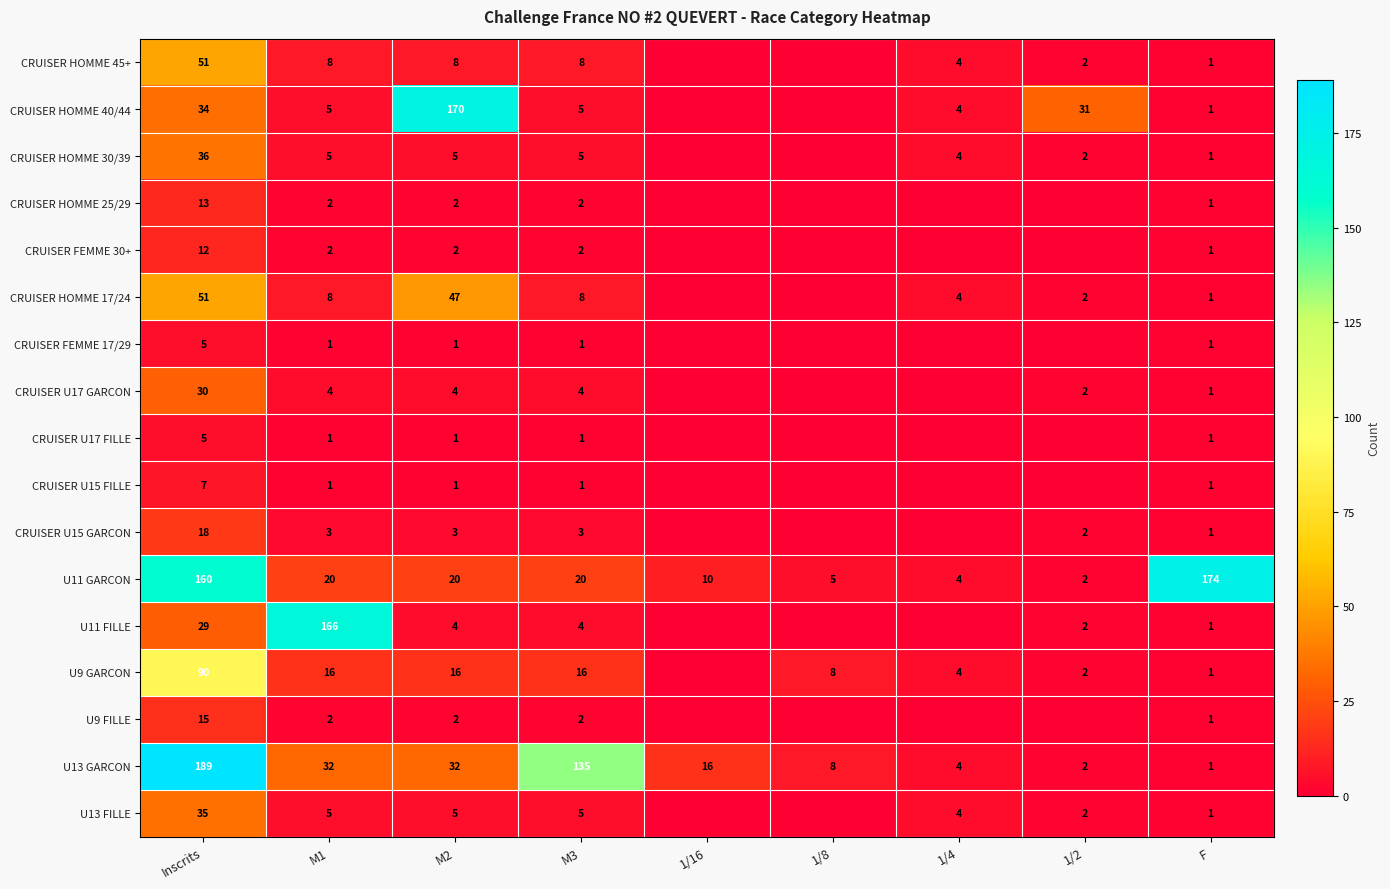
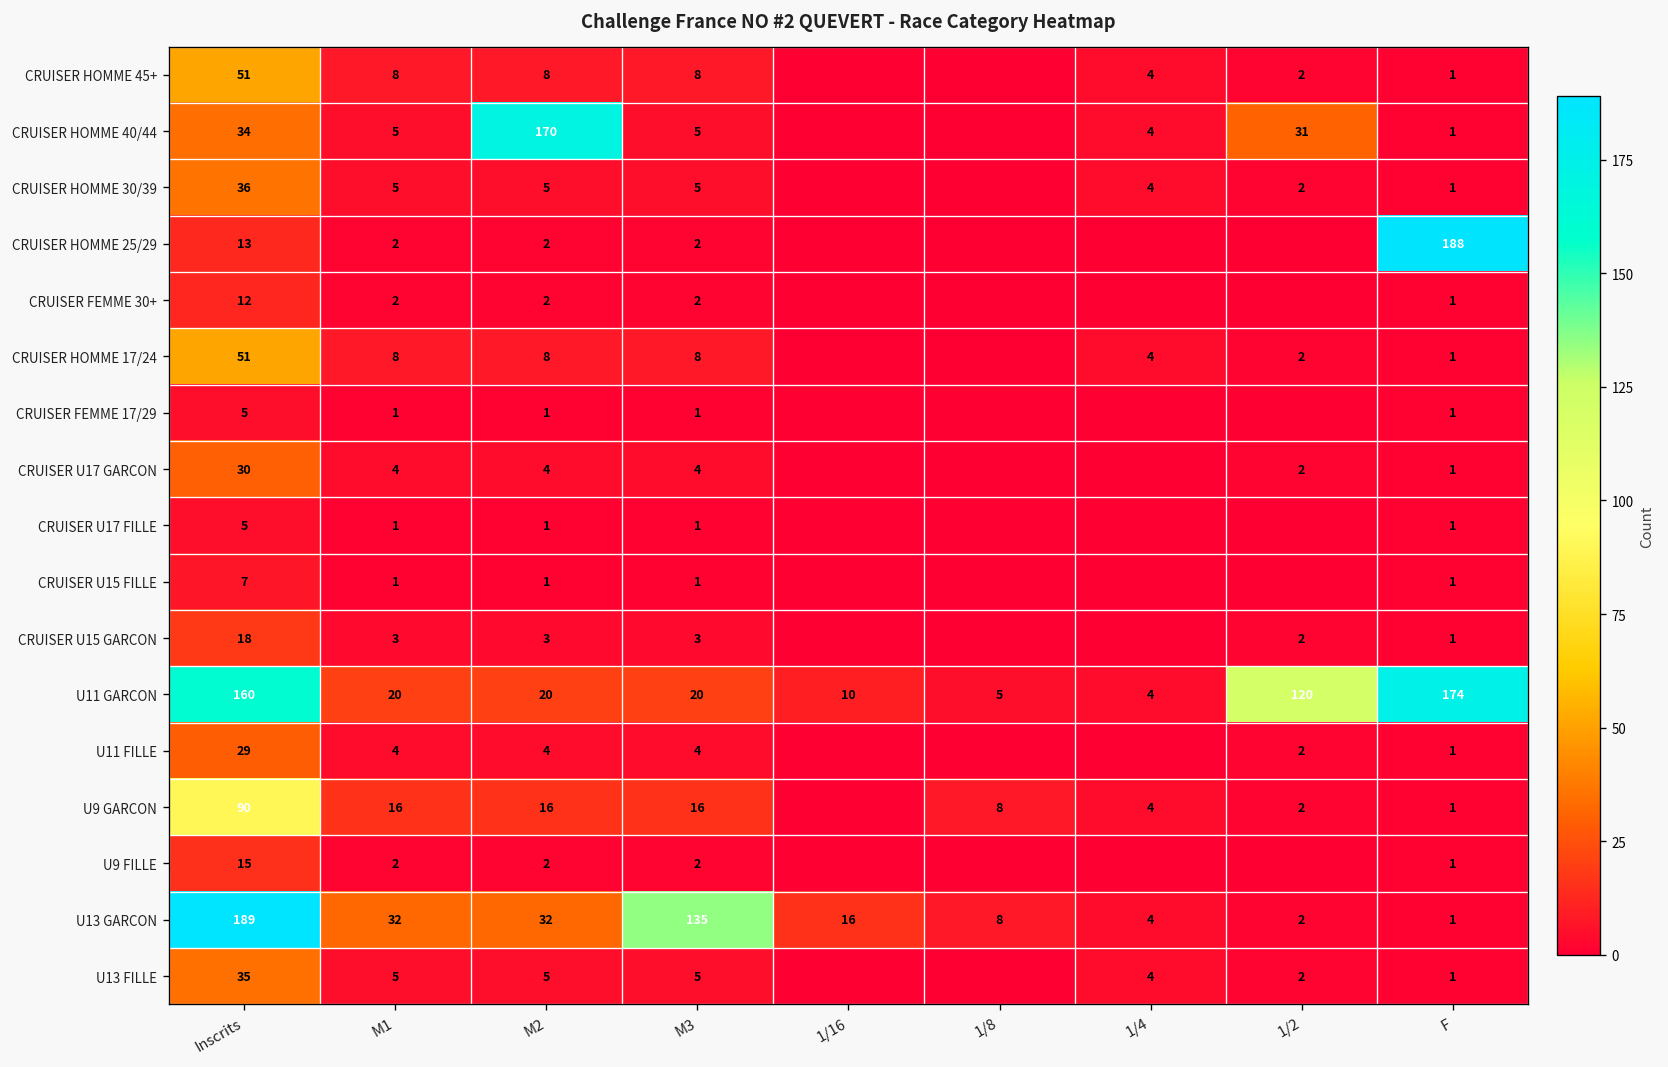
  {
    "CRUISER HOMME 45+": {
      "Inscrits": 51,
      "M1": 8,
      "M2": 8,
      "M3": 8,
      "1/4": 4,
      "1/2": 2,
      "F": 1
    },
    "CRUISER HOMME 40/44": {
      "Inscrits": 34,
      "M1": 5,
      "M2": 170,
      "M3": 5,
      "1/4": 4,
      "1/2": 31,
      "F": 1
    },
    "CRUISER HOMME 30/39": {
      "Inscrits": 36,
      "M1": 5,
      "M2": 5,
      "M3": 5,
      "1/4": 4,
      "1/2": 2,
      "F": 1
    },
    "CRUISER HOMME 25/29": {
      "Inscrits": 13,
      "M1": 2,
      "M2": 2,
      "M3": 2,
-     "F": 1
+     "F": 188
    },
    "CRUISER FEMME 30+": {
      "Inscrits": 12,
      "M1": 2,
      "M2": 2,
      "M3": 2,
      "F": 1
    },
    "CRUISER HOMME 17/24": {
      "Inscrits": 51,
      "M1": 8,
-     "M2": 47,
+     "M2": 8,
      "M3": 8,
      "1/4": 4,
      "1/2": 2,
      "F": 1
    },
    "CRUISER FEMME 17/29": {
      "Inscrits": 5,
      "M1": 1,
      "M2": 1,
      "M3": 1,
      "F": 1
    },
    "CRUISER U17 GARCON": {
      "Inscrits": 30,
      "M1": 4,
      "M2": 4,
      "M3": 4,
      "1/2": 2,
      "F": 1
    },
    "CRUISER U17 FILLE": {
      "Inscrits": 5,
      "M1": 1,
      "M2": 1,
      "M3": 1,
      "F": 1
    },
    "CRUISER U15 FILLE": {
      "Inscrits": 7,
      "M1": 1,
      "M2": 1,
      "M3": 1,
      "F": 1
    },
    "CRUISER U15 GARCON": {
      "Inscrits": 18,
      "M1": 3,
      "M2": 3,
      "M3": 3,
      "1/2": 2,
      "F": 1
    },
    "U11 GARCON": {
      "Inscrits": 160,
      "M1": 20,
      "M2": 20,
      "M3": 20,
      "1/16": 10,
      "1/8": 5,
      "1/4": 4,
-     "1/2": 2,
+     "1/2": 120,
      "F": 174
    },
    "U11 FILLE": {
      "Inscrits": 29,
-     "M1": 166,
+     "M1": 4,
      "M2": 4,
      "M3": 4,
      "1/2": 2,
      "F": 1
    },
    "U9 GARCON": {
      "Inscrits": 90,
      "M1": 16,
      "M2": 16,
      "M3": 16,
      "1/8": 8,
      "1/4": 4,
      "1/2": 2,
      "F": 1
    },
    "U9 FILLE": {
      "Inscrits": 15,
      "M1": 2,
      "M2": 2,
      "M3": 2,
      "F": 1
    },
    "U13 GARCON": {
      "Inscrits": 189,
      "M1": 32,
      "M2": 32,
      "M3": 135,
      "1/16": 16,
      "1/8": 8,
      "1/4": 4,
      "1/2": 2,
      "F": 1
    },
    "U13 FILLE": {
      "Inscrits": 35,
      "M1": 5,
      "M2": 5,
      "M3": 5,
      "1/4": 4,
      "1/2": 2,
      "F": 1
    }
  }
